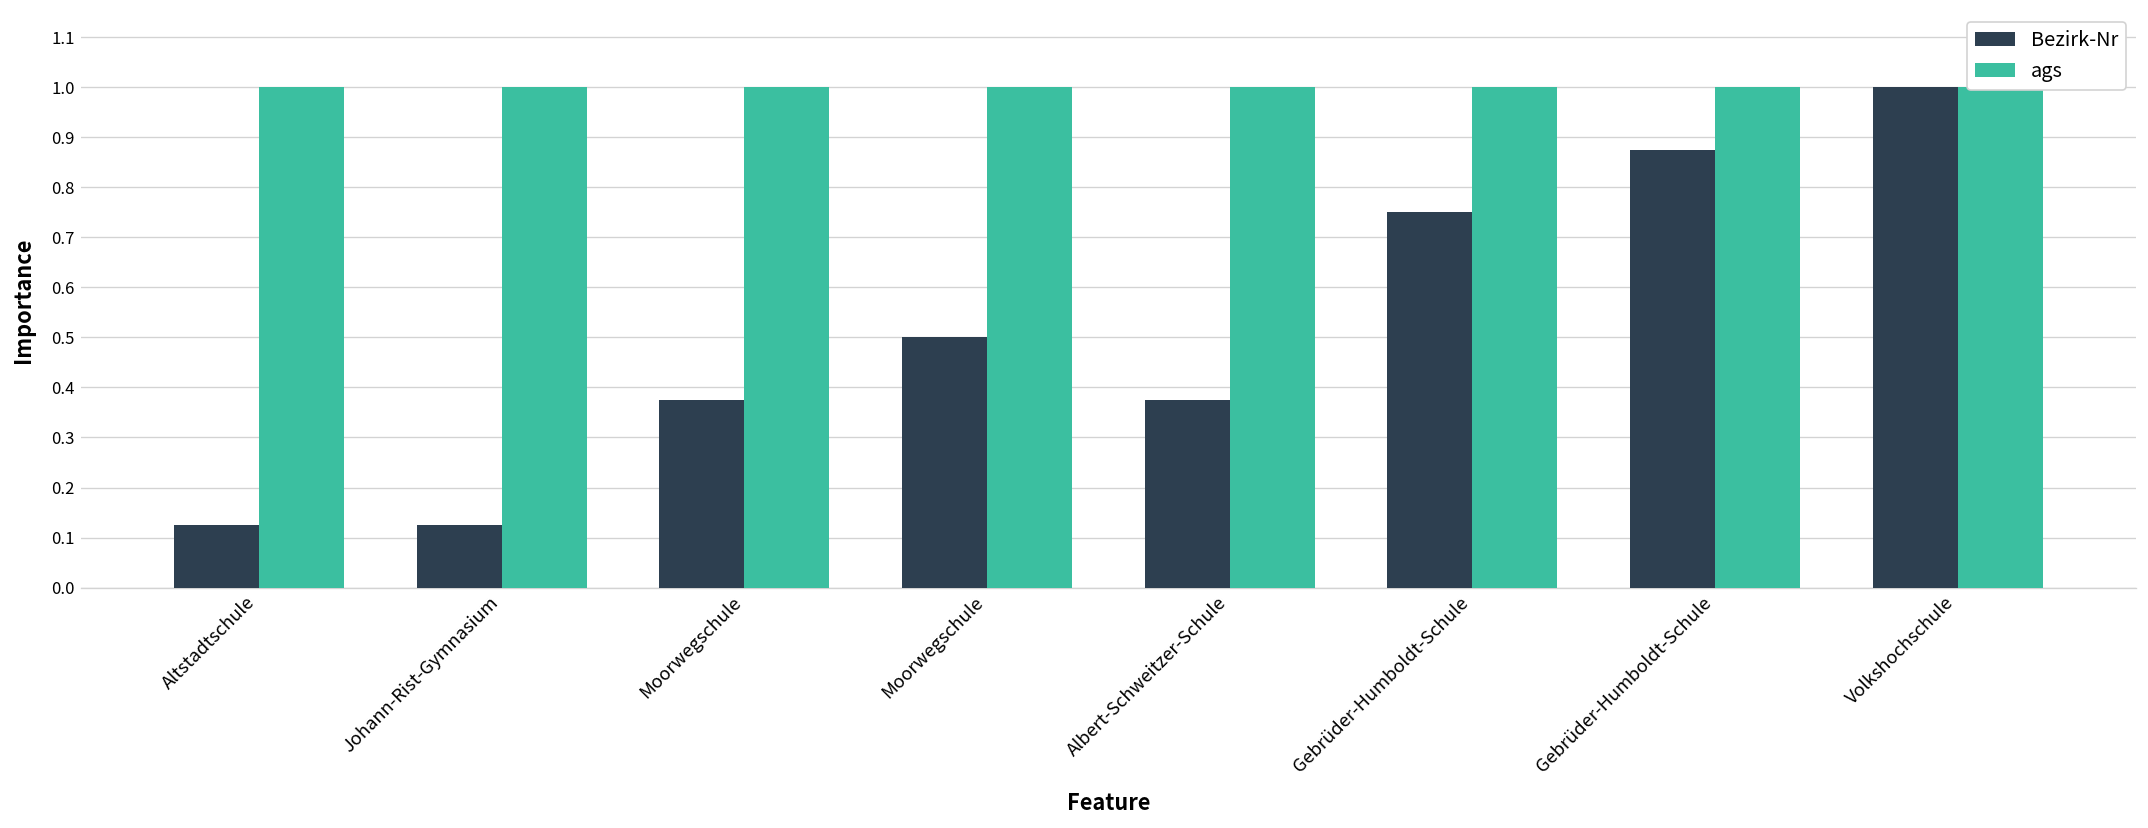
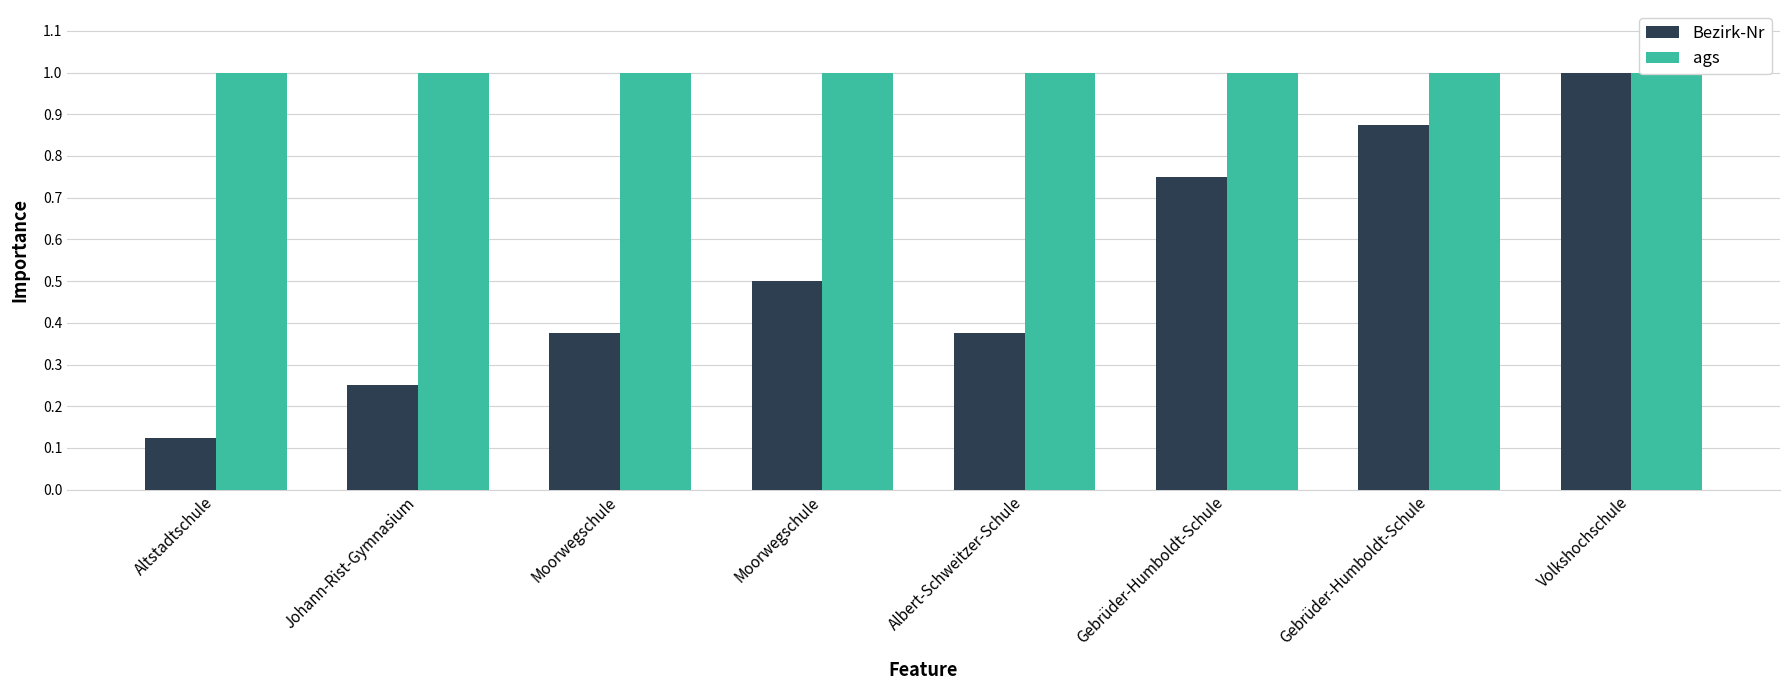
  {
    "Bezirk-Nr": {
      "Altstadtschule": 0.13,
-     "Johann-Rist-Gymnasium": 0.13,
+     "Johann-Rist-Gymnasium": 0.25,
      "Albert-Schweitzer-Schule": 0.38,
      "Volkshochschule": 1.00
    },
    "ags": {
      "Altstadtschule": 1.00,
      "Johann-Rist-Gymnasium": 1.00,
      "Albert-Schweitzer-Schule": 1.00
    }
  }
